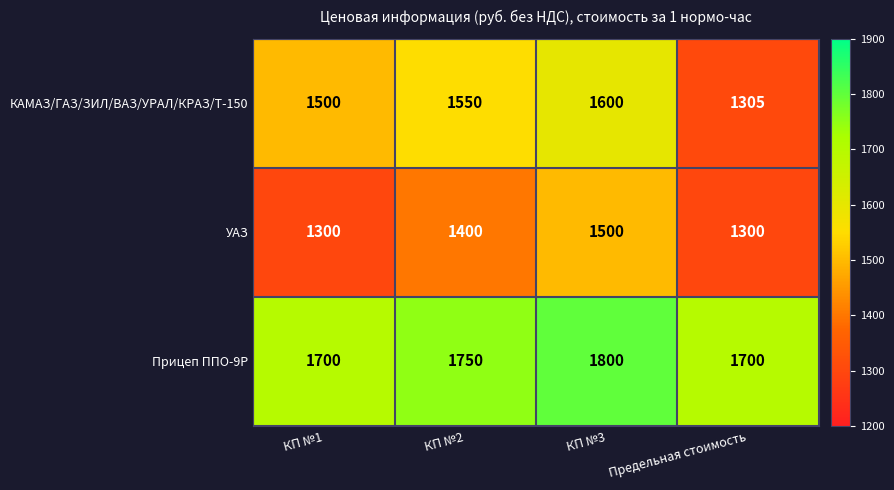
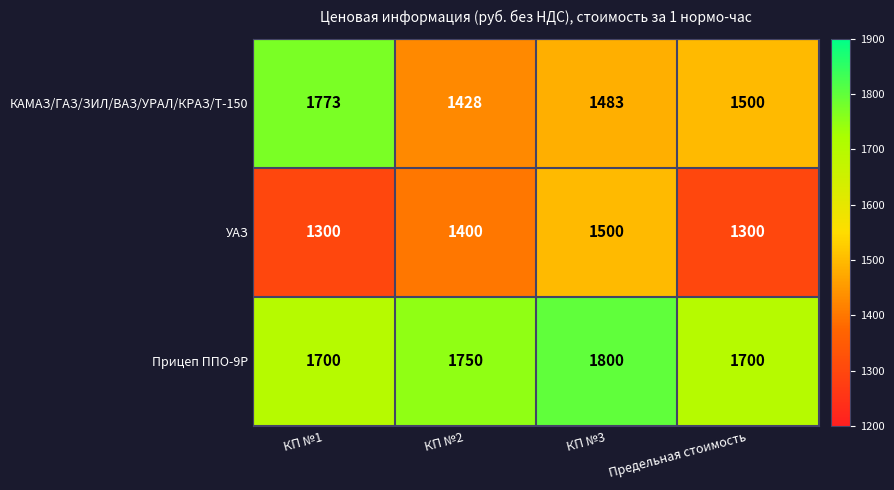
  {
    "КАМАЗ/ГАЗ/ЗИЛ/ВАЗ/УРАЛ/КРАЗ/Т-150": {
-     "КП №1": 1500,
-     "КП №2": 1550,
-     "КП №3": 1600,
-     "Предельная стоимость": 1305
+     "КП №1": 1773,
+     "КП №2": 1428,
+     "КП №3": 1483,
+     "Предельная стоимость": 1500
    },
    "УАЗ": {
      "КП №1": 1300,
      "КП №2": 1400,
      "КП №3": 1500,
      "Предельная стоимость": 1300
    },
    "Прицеп ППО-9Р": {
      "КП №1": 1700,
      "КП №2": 1750,
      "КП №3": 1800,
      "Предельная стоимость": 1700
    }
  }
